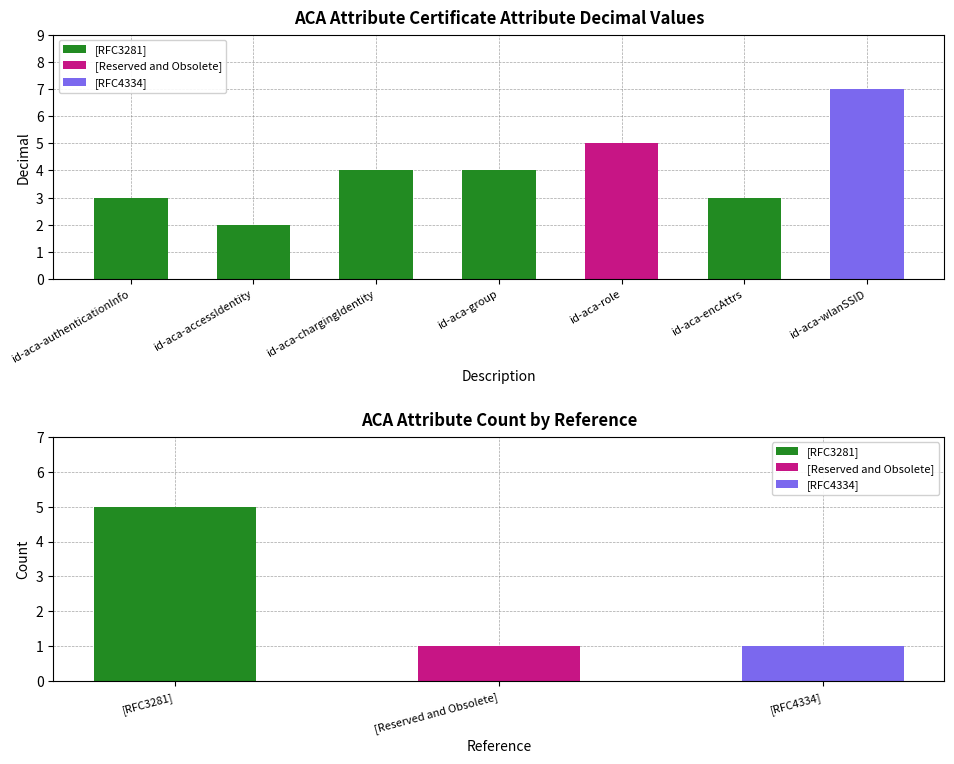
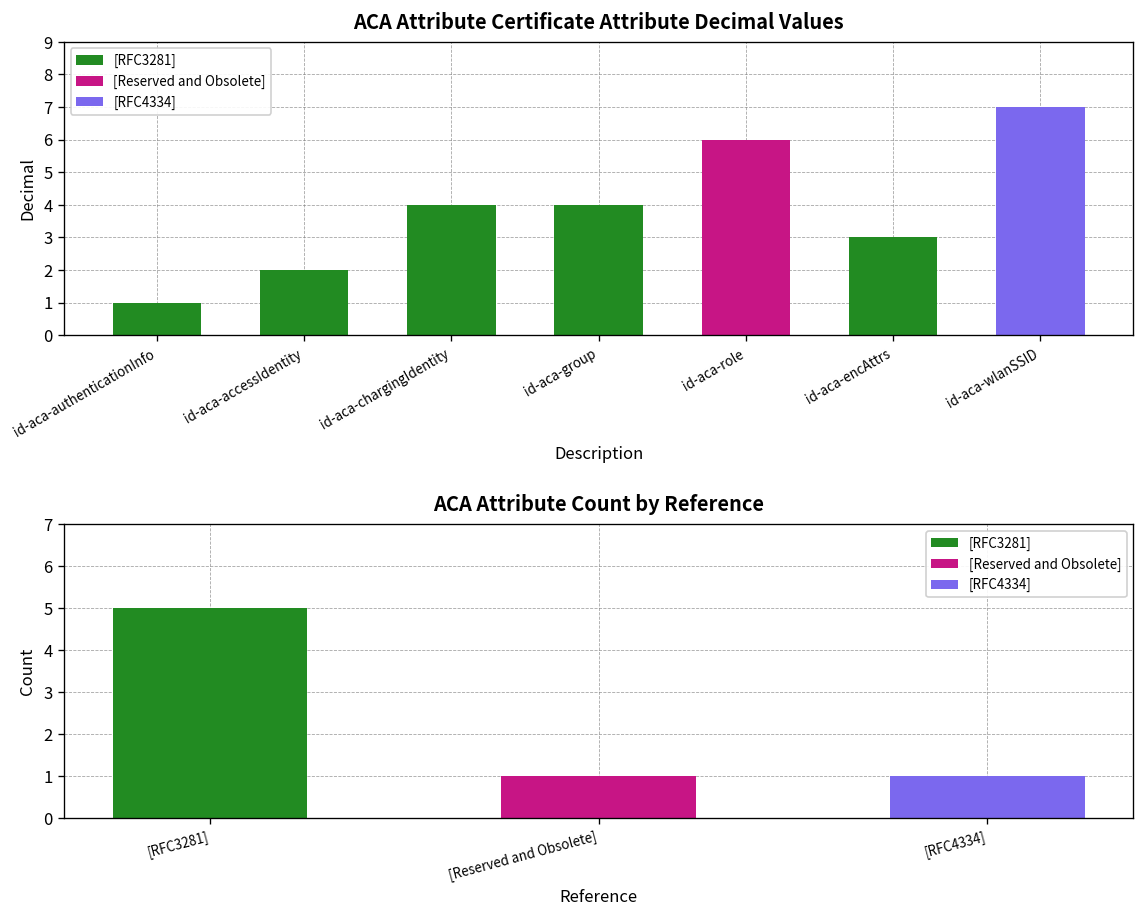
  {
    "ACA Attribute Certificate Attribute Decimal Values": {
-     "id-aca-authenticationInfo": 3,
+     "id-aca-authenticationInfo": 1,
      "id-aca-accessIdentity": 2,
      "id-aca-chargingIdentity": 4,
      "id-aca-group": 4,
-     "id-aca-role": 5,
+     "id-aca-role": 6,
      "id-aca-encAttrs": 3,
      "id-aca-wlanSSID": 7
    },
    "ACA Attribute Count by Reference": {
      "[RFC3281]": 5.0,
      "[Reserved and Obsolete]": 1.0,
      "[RFC4334]": 1.0
    }
  }
